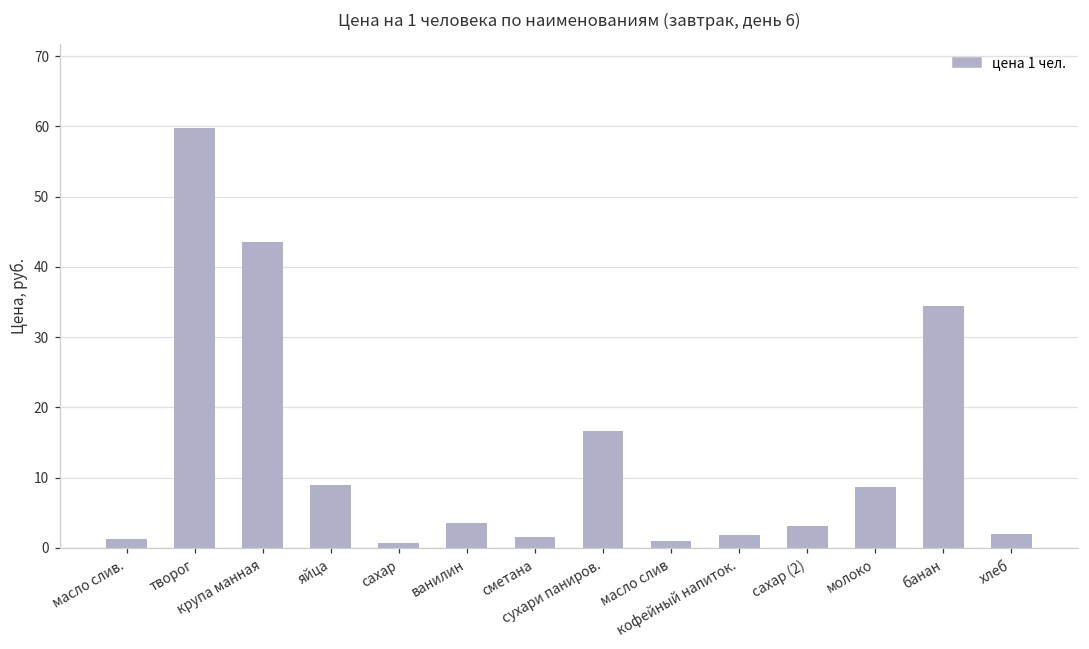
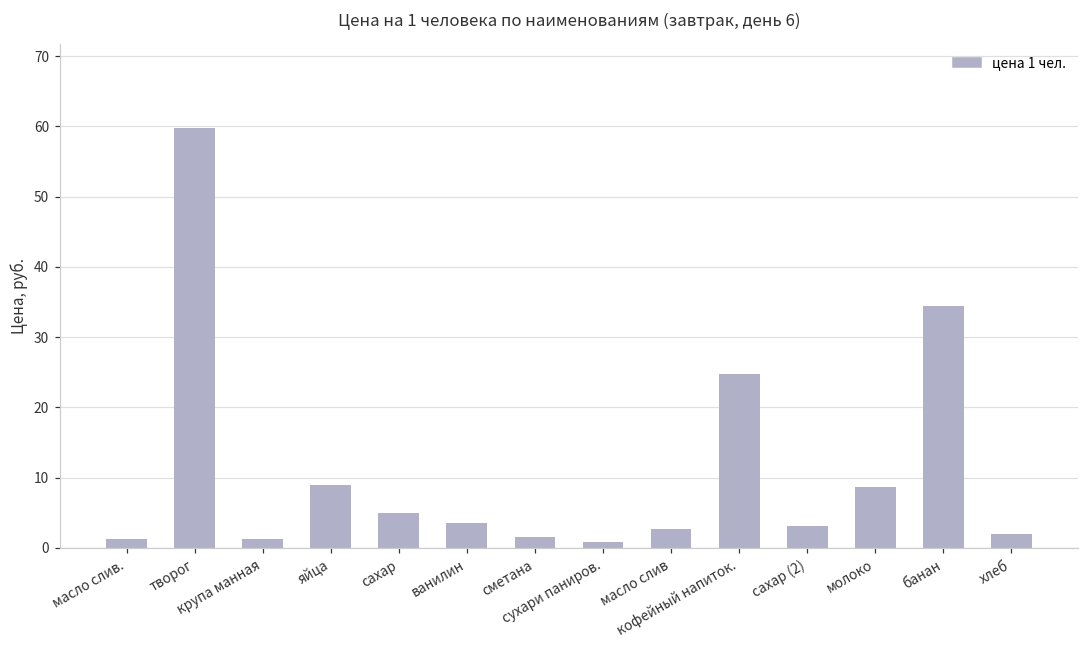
  {
    "масло слив.": 1,
    "творог": 60,
-   "крупа манная": 44,
+   "крупа манная": 1,
    "яйца": 9,
-   "сахар": 1,
+   "сахар": 5,
    "ванилин": 4,
    "сметана": 2,
-   "сухари паниров.": 17,
-   "масло слив": 1,
-   "кофейный напиток.": 2,
+   "сухари паниров.": 1,
+   "масло слив": 3,
+   "кофейный напиток.": 25,
    "сахар (2)": 3,
    "молоко": 9,
    "банан": 34,
    "хлеб": 2
  }
